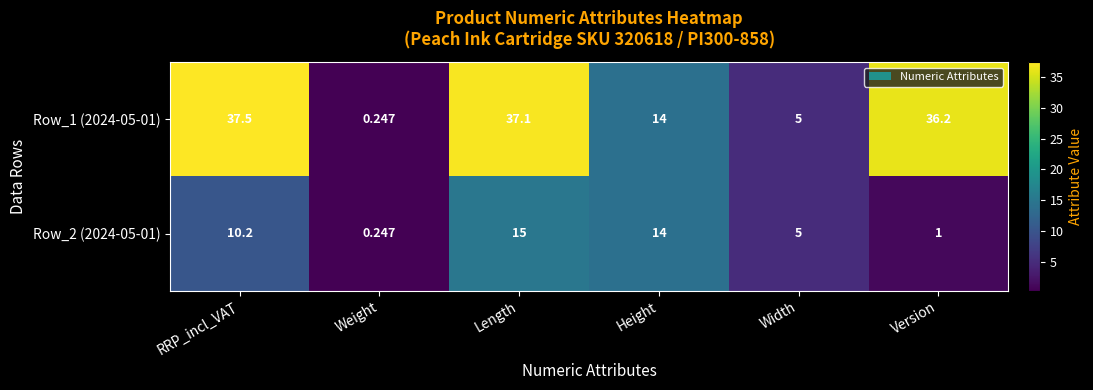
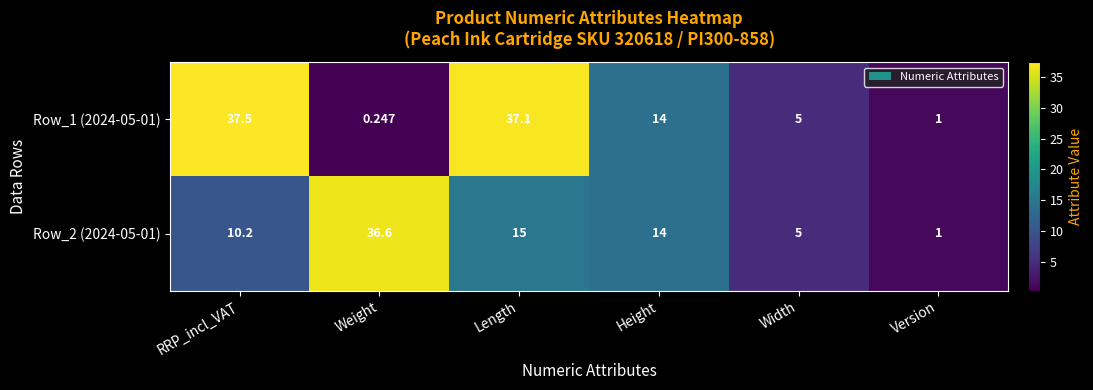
  {
    "Row_1 (2024-05-01)": {
      "RRP_incl_VAT": 37.5,
      "Weight": 0.247,
      "Length": 37.1,
      "Height": 14,
      "Width": 5,
-     "Version": 36.2
+     "Version": 1
    },
    "Row_2 (2024-05-01)": {
      "RRP_incl_VAT": 10.2,
-     "Weight": 0.247,
+     "Weight": 36.6,
      "Length": 15,
      "Height": 14,
      "Width": 5,
      "Version": 1
    }
  }
